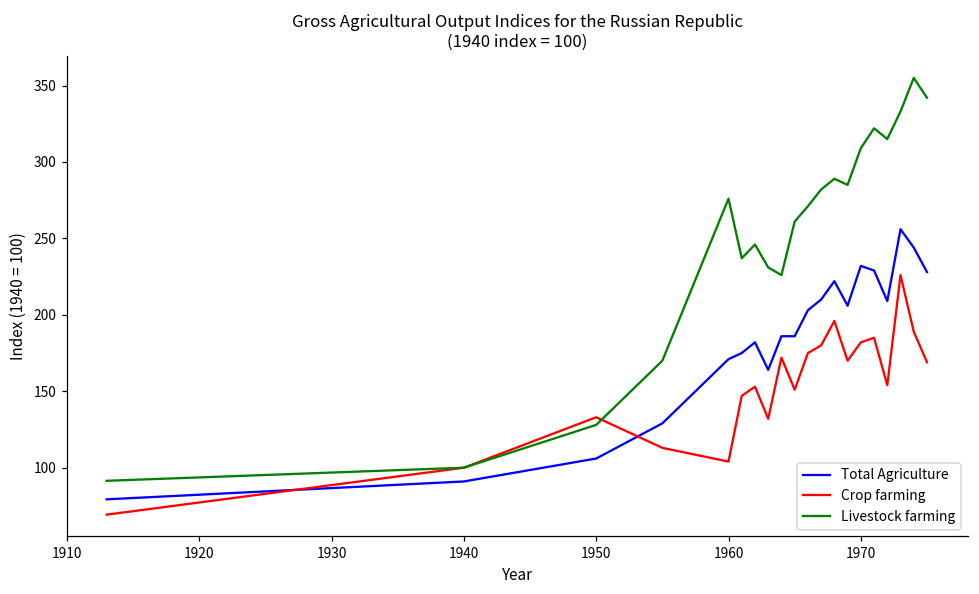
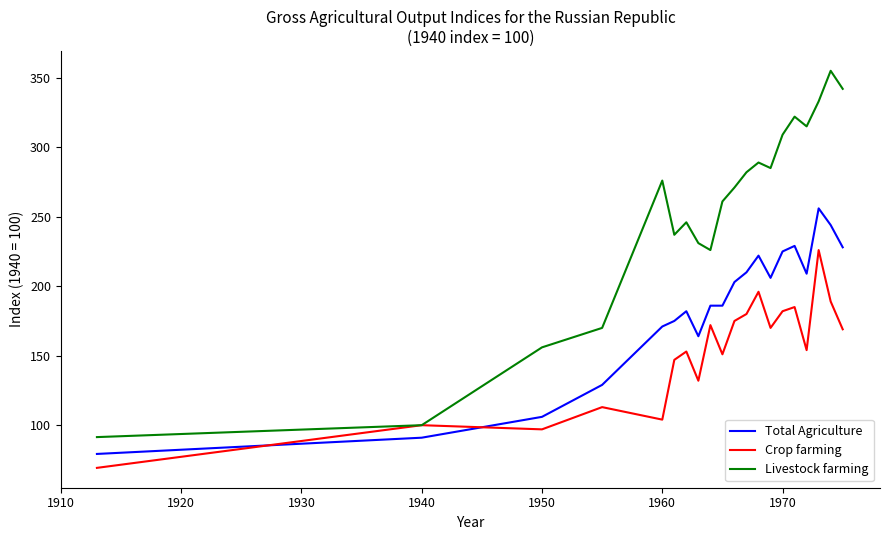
  {
    "Total Agriculture": {
      "1940": 91,
      "1950": 106,
      "1960": 171,
-     "1970": 232
+     "1970": 225
    },
    "Crop farming": {
-     "1950": 133,
+     "1950": 97,
      "1960": 104,
      "1970": 182
    },
    "Livestock farming": {
-     "1950": 128,
+     "1950": 156,
      "1960": 276,
      "1970": 309
    }
  }
